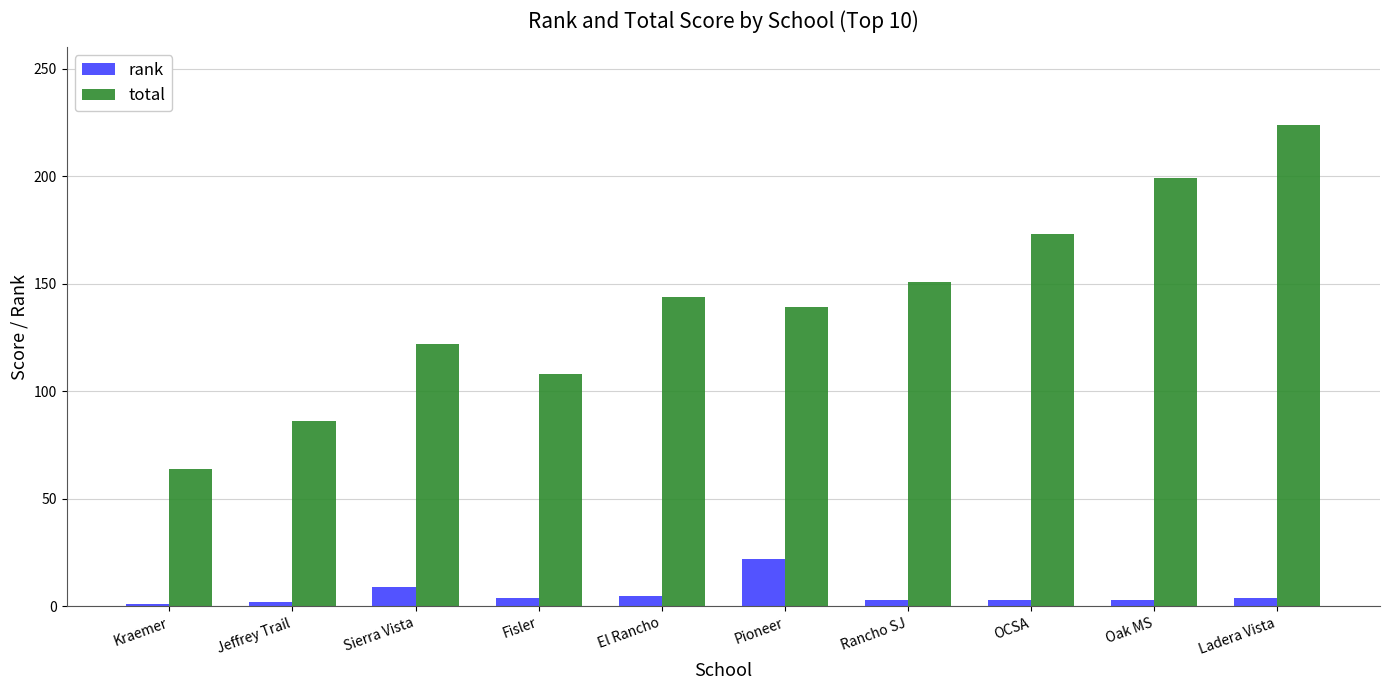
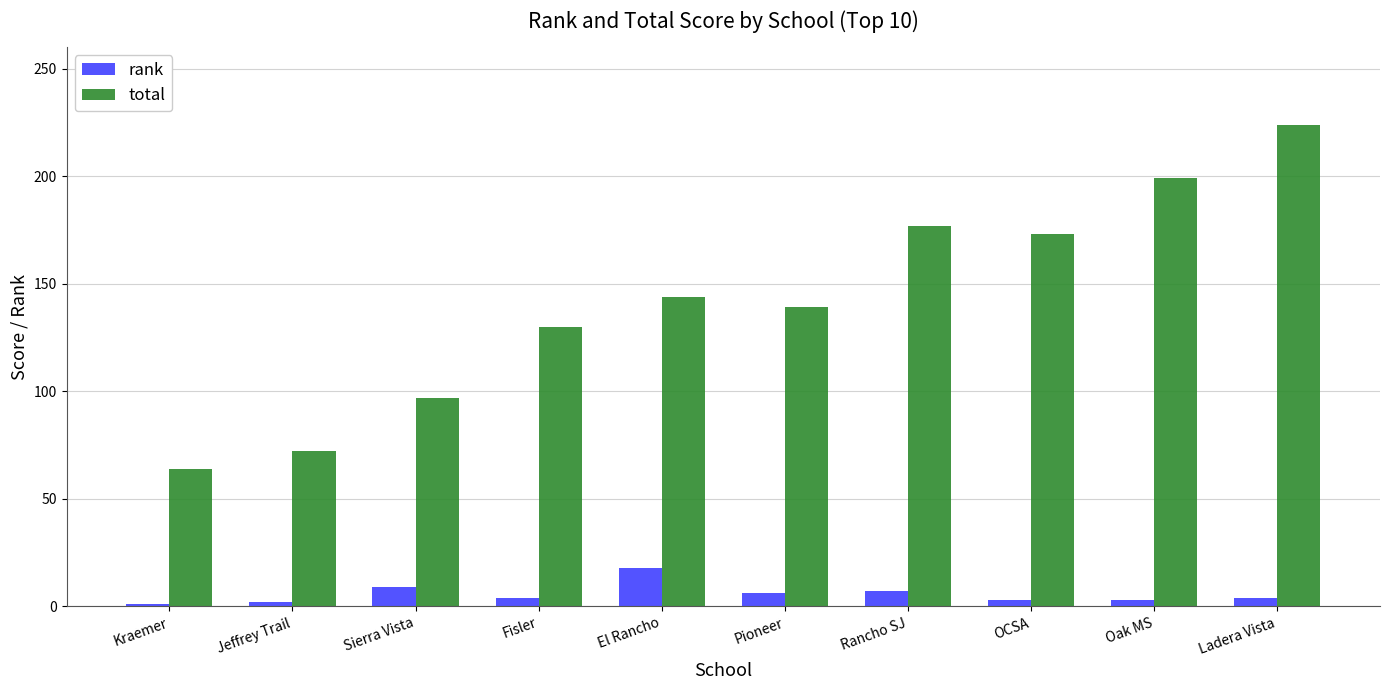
  {
    "rank": {
      "Jeffrey Trail": 2,
      "Sierra Vista": 9,
      "Fisler": 4,
-     "El Rancho": 5,
-     "Pioneer": 22,
-     "Rancho SJ": 3,
+     "El Rancho": 18,
+     "Pioneer": 6,
+     "Rancho SJ": 7,
      "OCSA": 3,
      "Oak MS": 3,
      "Ladera Vista": 4
    },
    "total": {
      "Kraemer": 64,
-     "Jeffrey Trail": 86,
-     "Sierra Vista": 122,
-     "Fisler": 108,
+     "Jeffrey Trail": 72,
+     "Sierra Vista": 97,
+     "Fisler": 130,
      "El Rancho": 144,
      "Pioneer": 139,
-     "Rancho SJ": 151,
+     "Rancho SJ": 177,
      "OCSA": 173,
      "Oak MS": 199,
      "Ladera Vista": 224
    }
  }
